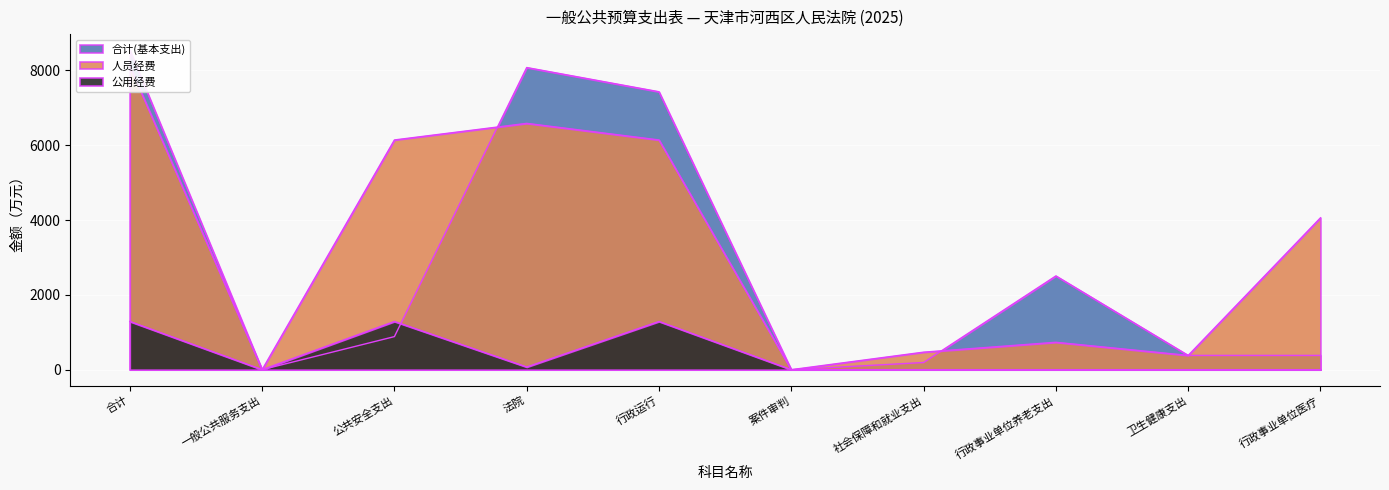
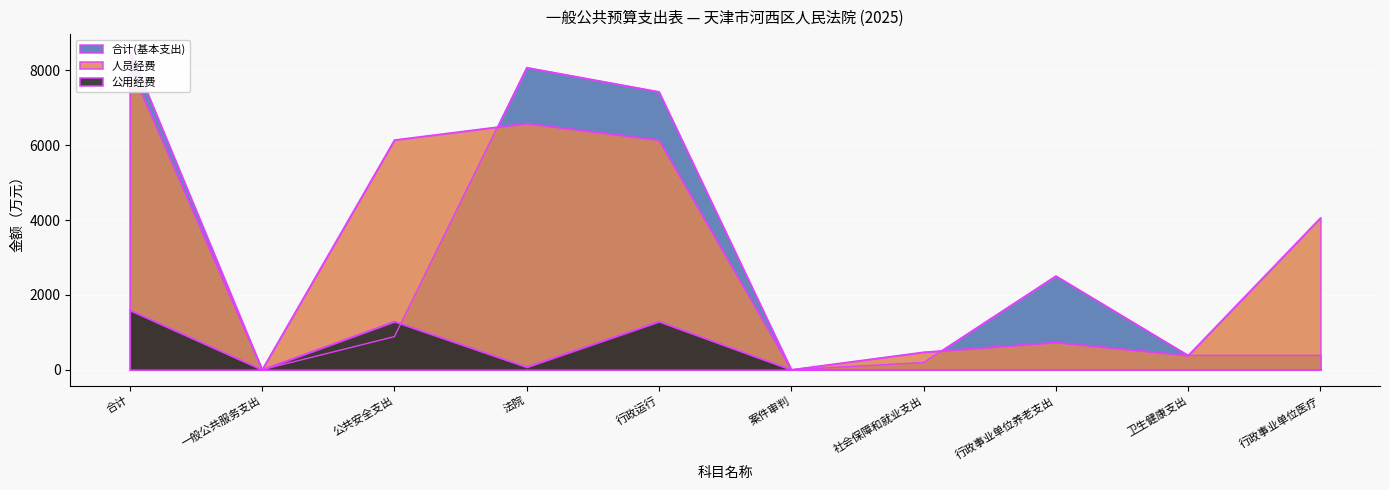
  {
    "合计(基本支出)": {
      "公共安全支出": 900,
      "法院": 8100,
      "行政运行": 7400,
      "社会保障和就业支出": 200,
      "行政事业单位养老支出": 2500,
      "行政事业单位医疗": 400
    },
    "人员经费": {
      "公共安全支出": 6100,
      "法院": 6600,
      "行政运行": 6100,
      "社会保障和就业支出": 500,
      "行政事业单位养老支出": 700,
      "行政事业单位医疗": 4100
    },
    "公用经费": {
-     "合计": 1300,
+     "合计": 1600,
      "公共安全支出": 1300,
      "法院": 100,
      "行政运行": 1300,
      "社会保障和就业支出": 0,
      "行政事业单位养老支出": 0,
      "卫生健康支出": 0,
      "行政事业单位医疗": 0
    }
  }
